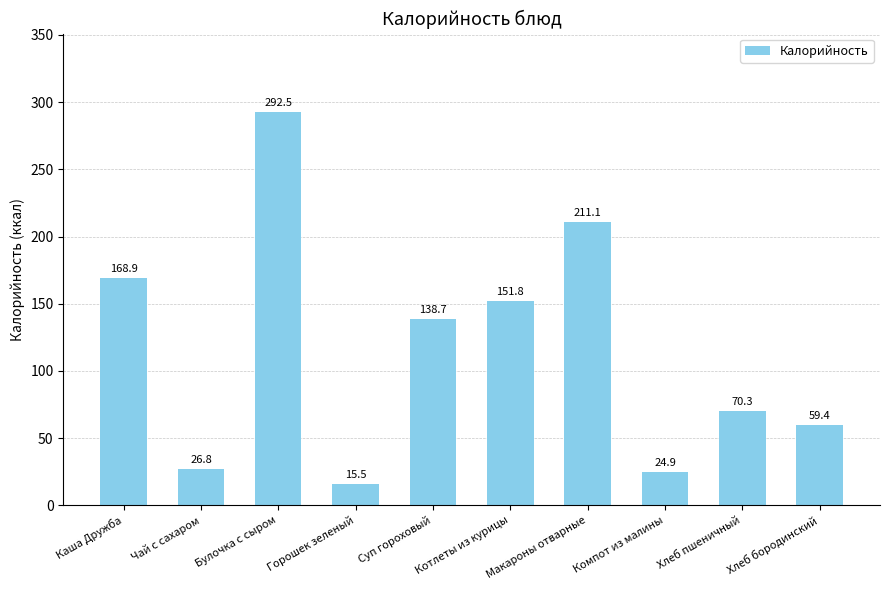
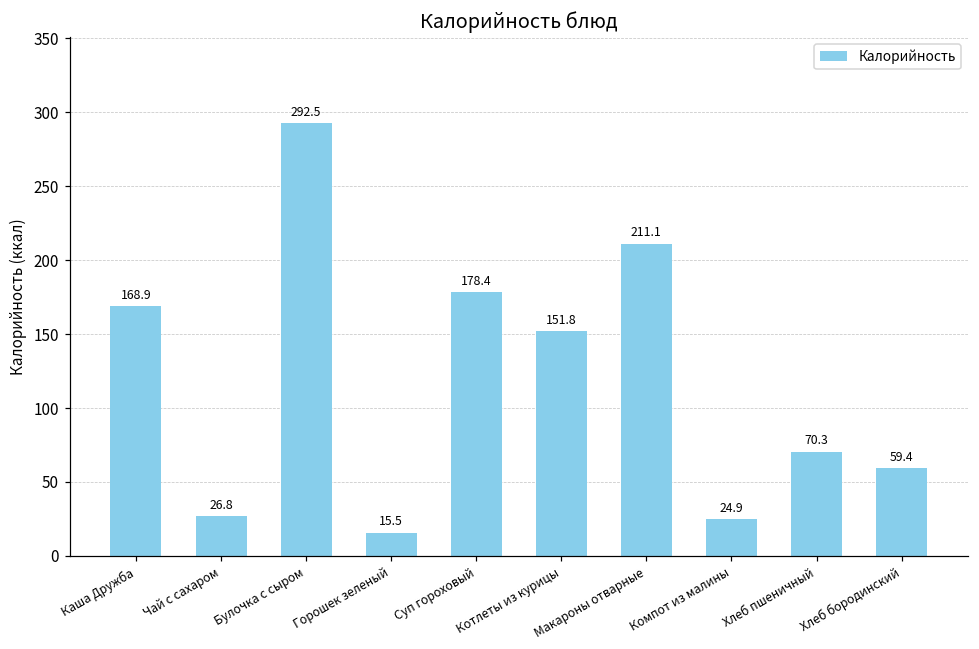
  {
    "Каша Дружба": 168.9,
    "Чай с сахаром": 26.8,
    "Булочка с сыром": 292.5,
    "Горошек зеленый": 15.5,
-   "Суп гороховый": 138.7,
+   "Суп гороховый": 178.4,
    "Котлеты из курицы": 151.8,
    "Макароны отварные": 211.1,
    "Компот из малины": 24.9,
    "Хлеб пшеничный": 70.3,
    "Хлеб бородинский": 59.4
  }
